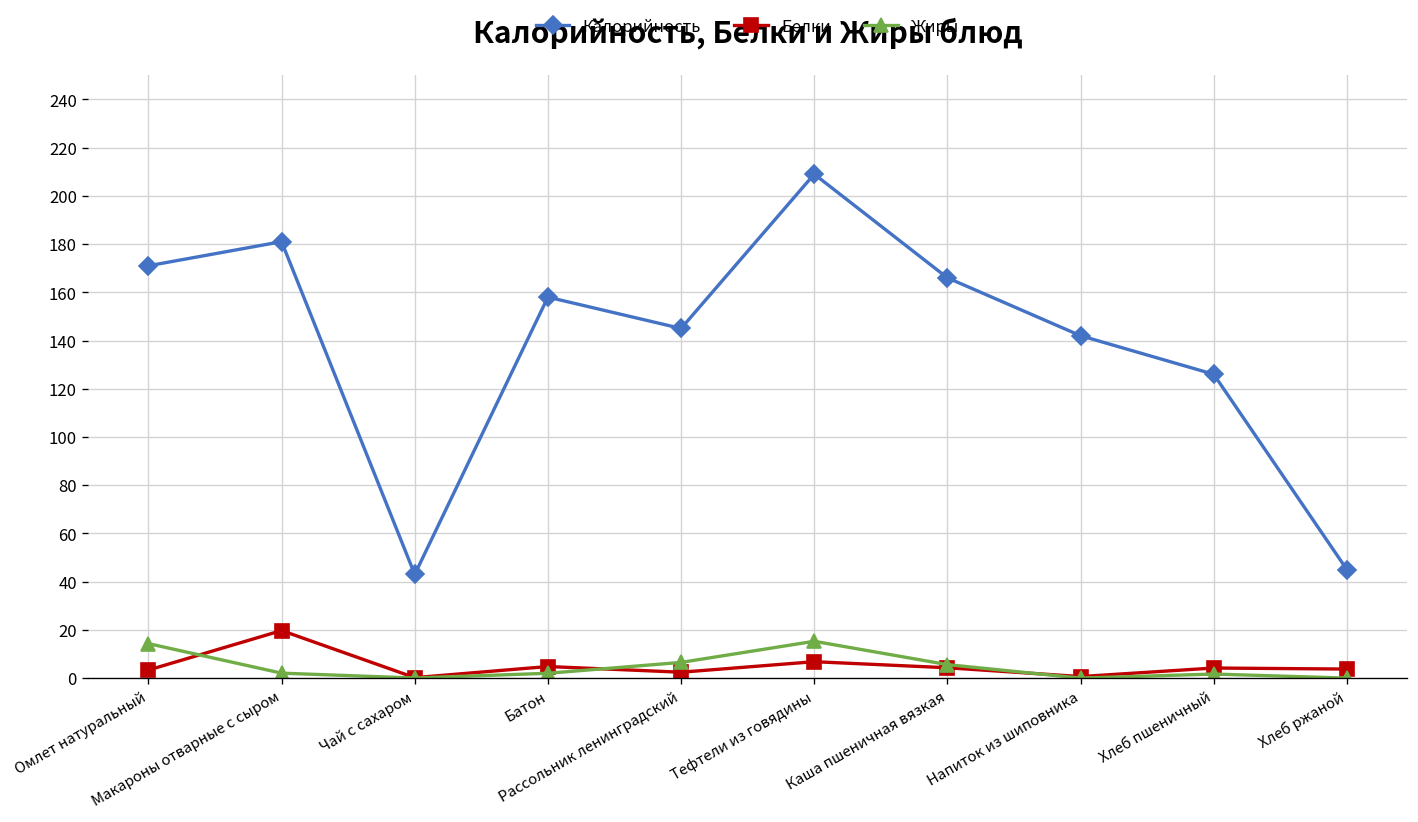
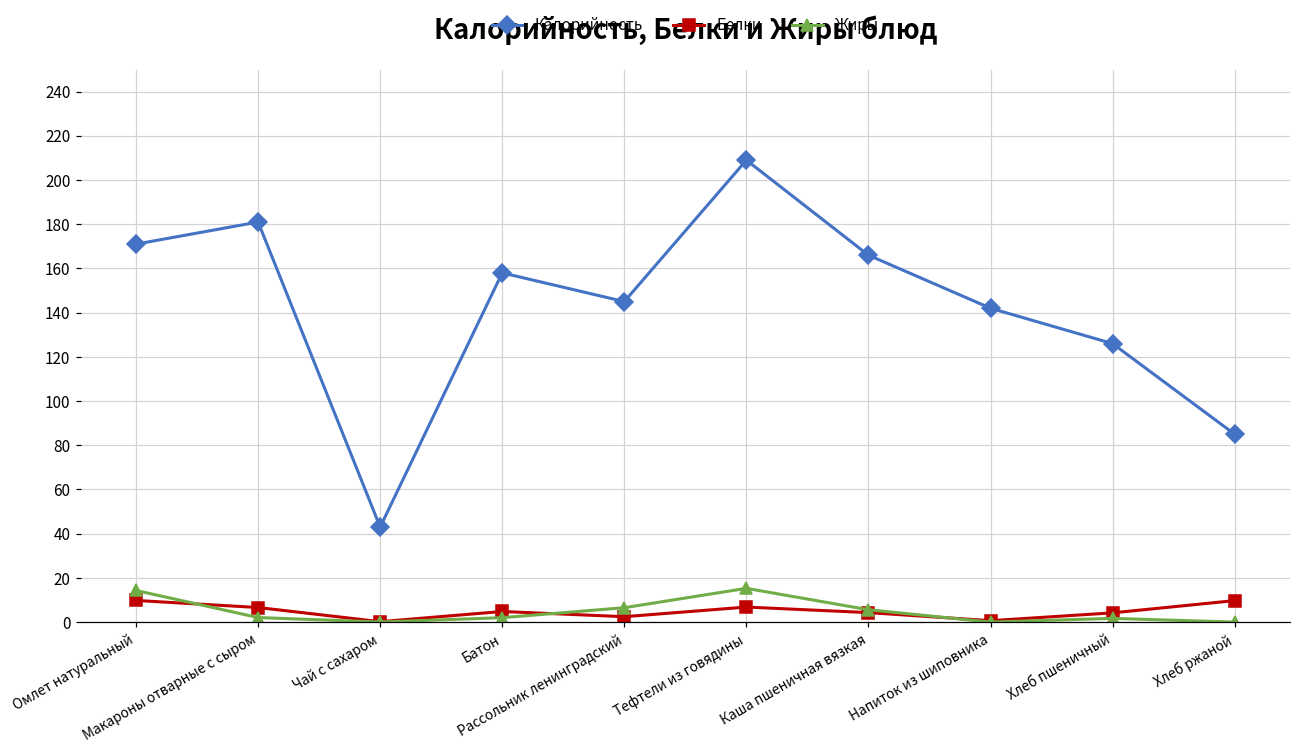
  {
    "Калорийность": {
      "Омлет натуральный": 171,
      "Макароны отварные с сыром": 181,
      "Чай с сахаром": 43,
      "Батон": 158,
      "Рассольник ленинградский": 145,
      "Тефтели из говядины": 209,
      "Каша пшеничная вязкая": 166,
      "Напиток из шиповника": 142,
      "Хлеб пшеничный": 126,
-     "Хлеб ржаной": 45
+     "Хлеб ржаной": 85
    },
    "Белки": {
-     "Омлет натуральный": 3,
-     "Макароны отварные с сыром": 20,
+     "Омлет натуральный": 10,
+     "Макароны отварные с сыром": 7,
      "Батон": 5,
      "Рассольник ленинградский": 2,
      "Тефтели из говядины": 7,
      "Каша пшеничная вязкая": 4,
      "Хлеб пшеничный": 4,
-     "Хлеб ржаной": 4
+     "Хлеб ржаной": 10
    },
    "Жиры": {
      "Омлет натуральный": 14,
      "Макароны отварные с сыром": 2,
      "Батон": 2,
      "Рассольник ленинградский": 7,
      "Тефтели из говядины": 15,
      "Каша пшеничная вязкая": 6,
      "Хлеб пшеничный": 2,
      "Хлеб ржаной": 0
    }
  }
